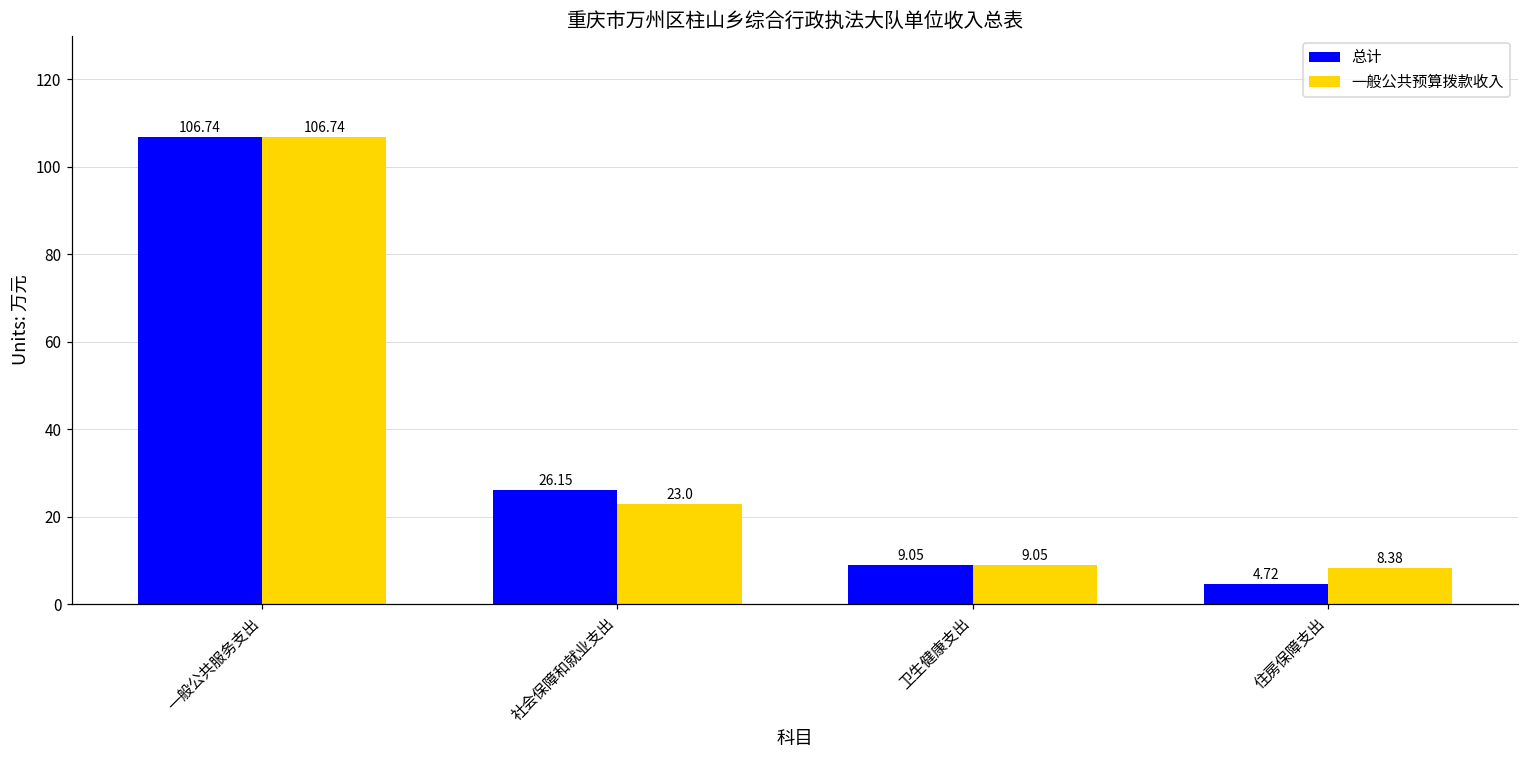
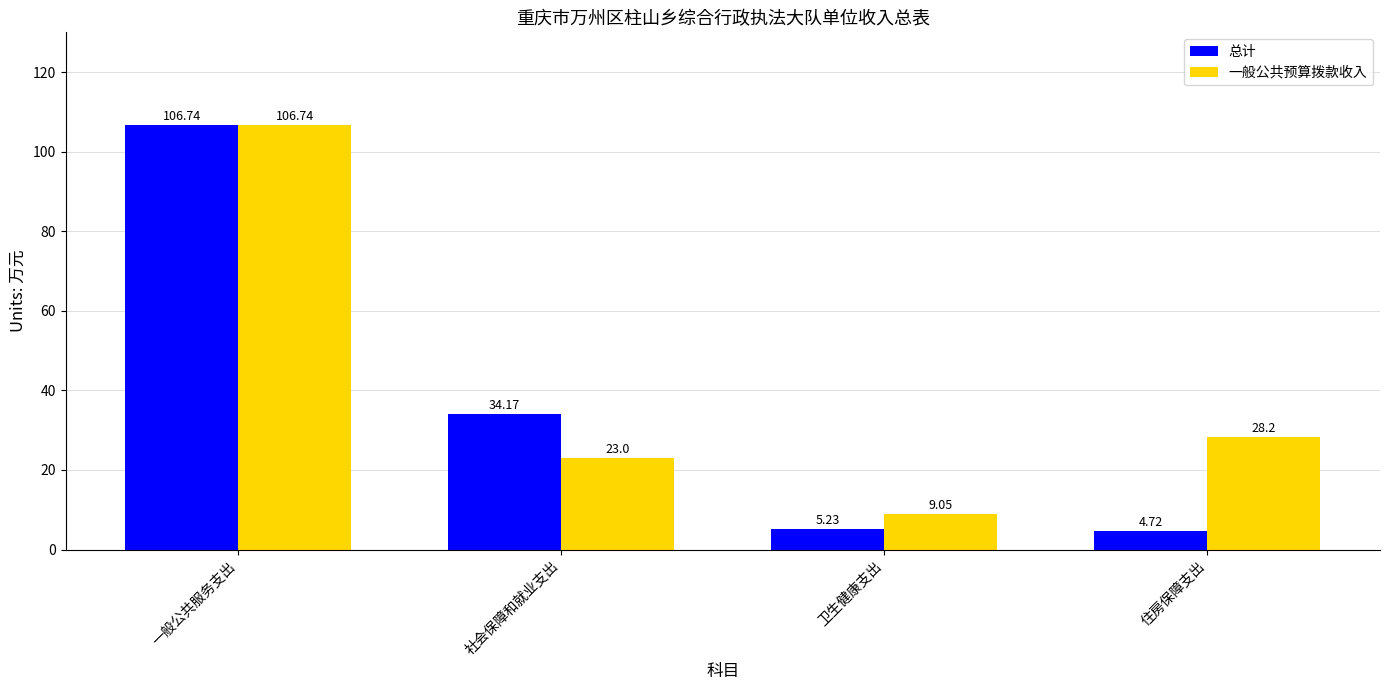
  {
    "总计": {
      "一般公共服务支出": 106.74,
-     "社会保障和就业支出": 26.15,
-     "卫生健康支出": 9.05,
+     "社会保障和就业支出": 34.17,
+     "卫生健康支出": 5.23,
      "住房保障支出": 4.72
    },
    "一般公共预算拨款收入": {
      "一般公共服务支出": 106.74,
      "社会保障和就业支出": 23.0,
      "卫生健康支出": 9.05,
-     "住房保障支出": 8.38
+     "住房保障支出": 28.2
    }
  }
